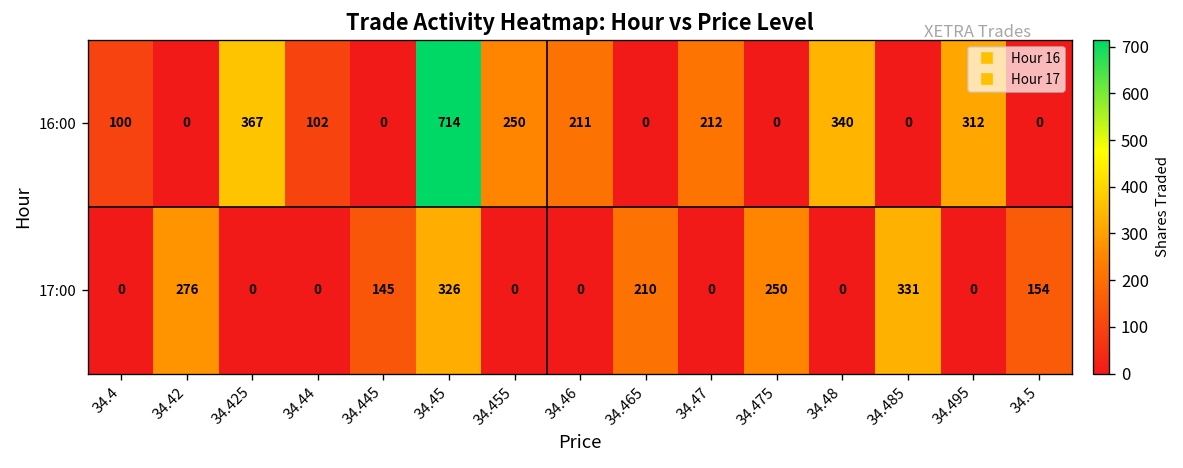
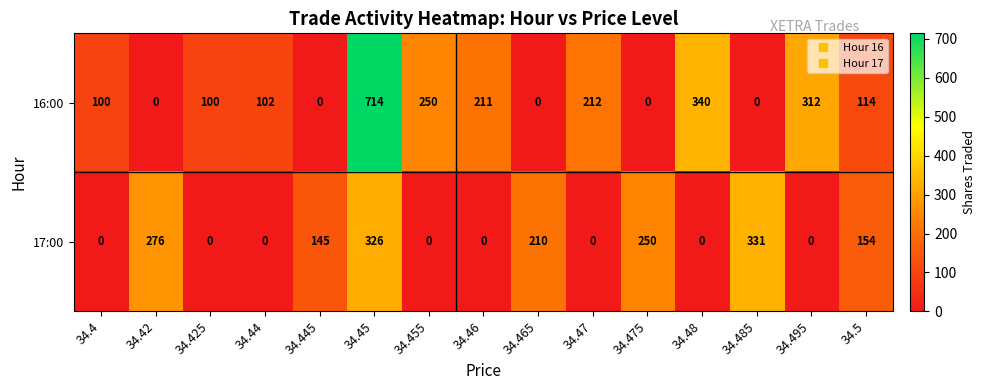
  {
    "16:00": {
      "34.4": 100,
      "34.42": 0,
-     "34.425": 367,
+     "34.425": 100,
      "34.44": 102,
      "34.445": 0,
      "34.45": 714,
      "34.455": 250,
      "34.46": 211,
      "34.465": 0,
      "34.47": 212,
      "34.475": 0,
      "34.48": 340,
      "34.485": 0,
      "34.495": 312,
-     "34.5": 0
+     "34.5": 114
    },
    "17:00": {
      "34.4": 0,
      "34.42": 276,
      "34.425": 0,
      "34.44": 0,
      "34.445": 145,
      "34.45": 326,
      "34.455": 0,
      "34.46": 0,
      "34.465": 210,
      "34.47": 0,
      "34.475": 250,
      "34.48": 0,
      "34.485": 331,
      "34.495": 0,
      "34.5": 154
    }
  }
